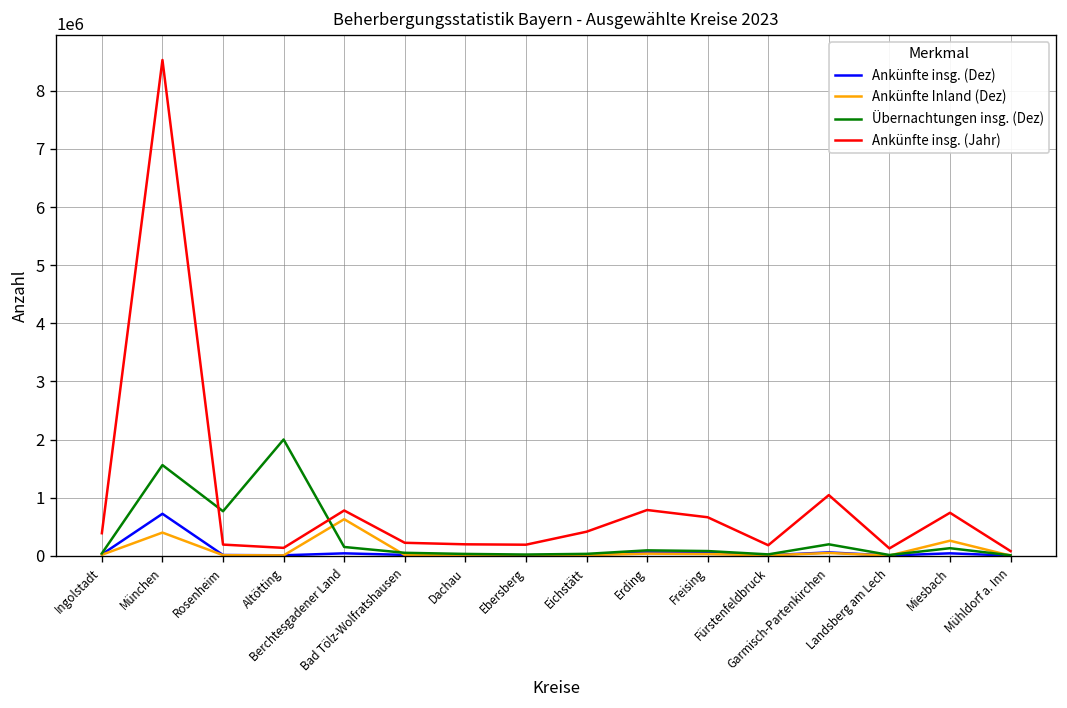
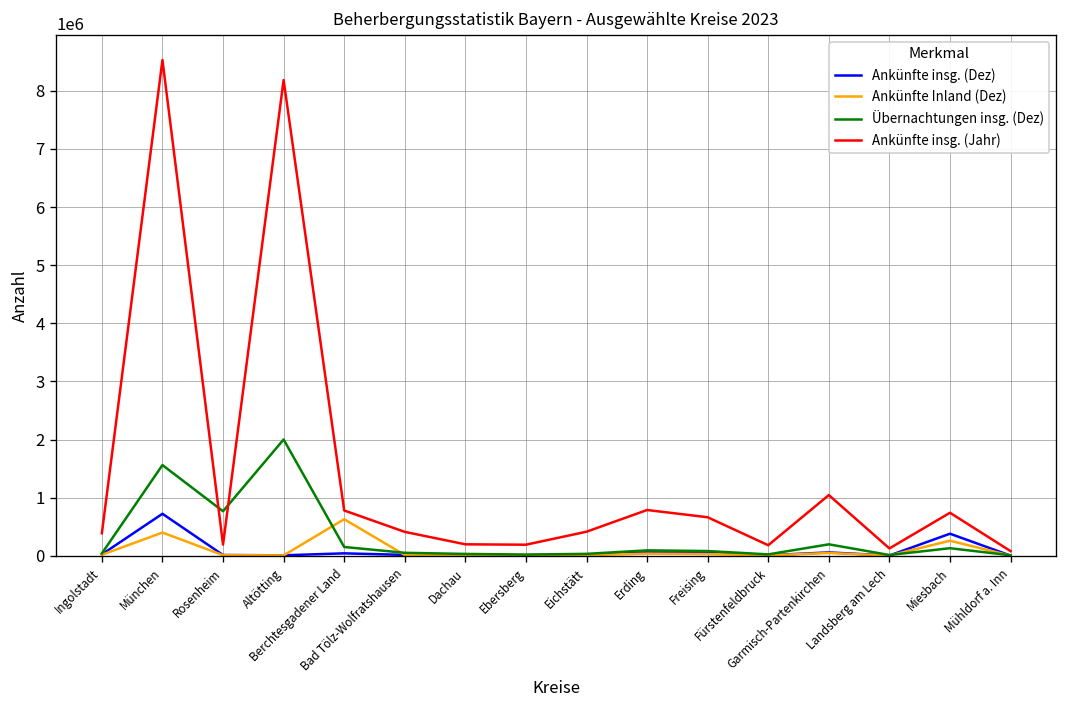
  {
    "Ankünfte insg. (Dez)": {
      "München": 700000,
      "Berchtesgadener Land": 0,
-     "Miesbach": 0
+     "Miesbach": 400000
    },
    "Ankünfte Inland (Dez)": {
      "München": 400000,
      "Berchtesgadener Land": 600000,
      "Miesbach": 300000
    },
    "Übernachtungen insg. (Dez)": {
      "München": 1600000,
      "Rosenheim": 800000,
      "Altötting": 2000000,
      "Berchtesgadener Land": 200000,
      "Garmisch-Partenkirchen": 200000,
      "Miesbach": 100000
    },
    "Ankünfte insg. (Jahr)": {
      "Ingolstadt": 400000,
      "München": 8500000,
      "Rosenheim": 200000,
-     "Altötting": 100000,
+     "Altötting": 8200000,
      "Berchtesgadener Land": 800000,
-     "Bad Tölz-Wolfratshausen": 200000,
+     "Bad Tölz-Wolfratshausen": 400000,
      "Dachau": 200000,
      "Ebersberg": 200000,
      "Eichstätt": 400000,
      "Erding": 800000,
      "Freising": 700000,
      "Fürstenfeldbruck": 200000,
      "Garmisch-Partenkirchen": 1000000,
      "Landsberg am Lech": 100000,
      "Miesbach": 700000,
      "Mühldorf a. Inn": 100000
    }
  }
